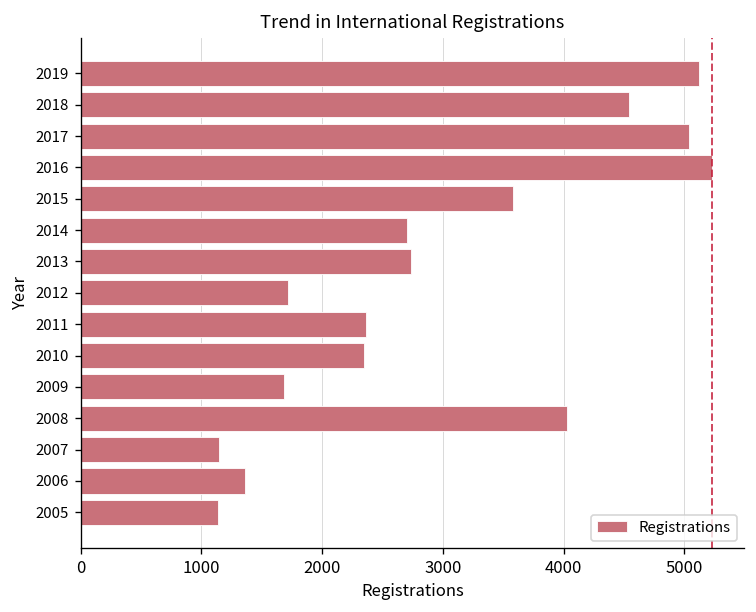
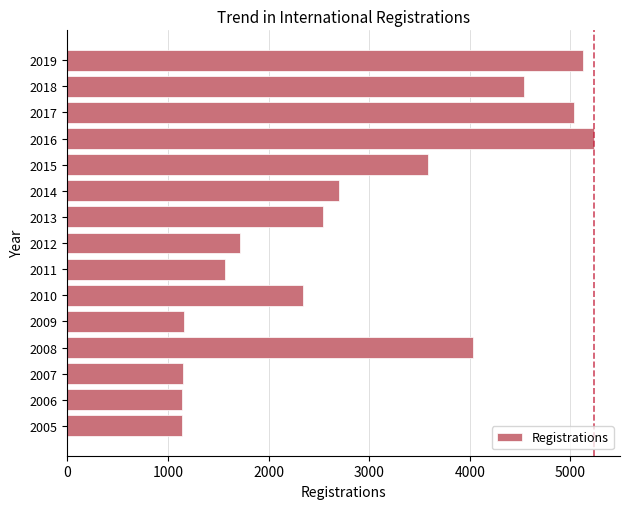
  {
    "2019": 5120,
    "2018": 4540,
    "2017": 5040,
    "2016": 5230,
    "2015": 3580,
    "2014": 2700,
-   "2013": 2740,
+   "2013": 2540,
    "2012": 1720,
-   "2011": 2360,
+   "2011": 1570,
    "2010": 2340,
-   "2009": 1680,
+   "2009": 1160,
    "2008": 4030,
    "2007": 1150,
-   "2006": 1360,
+   "2006": 1140,
    "2005": 1140
  }
